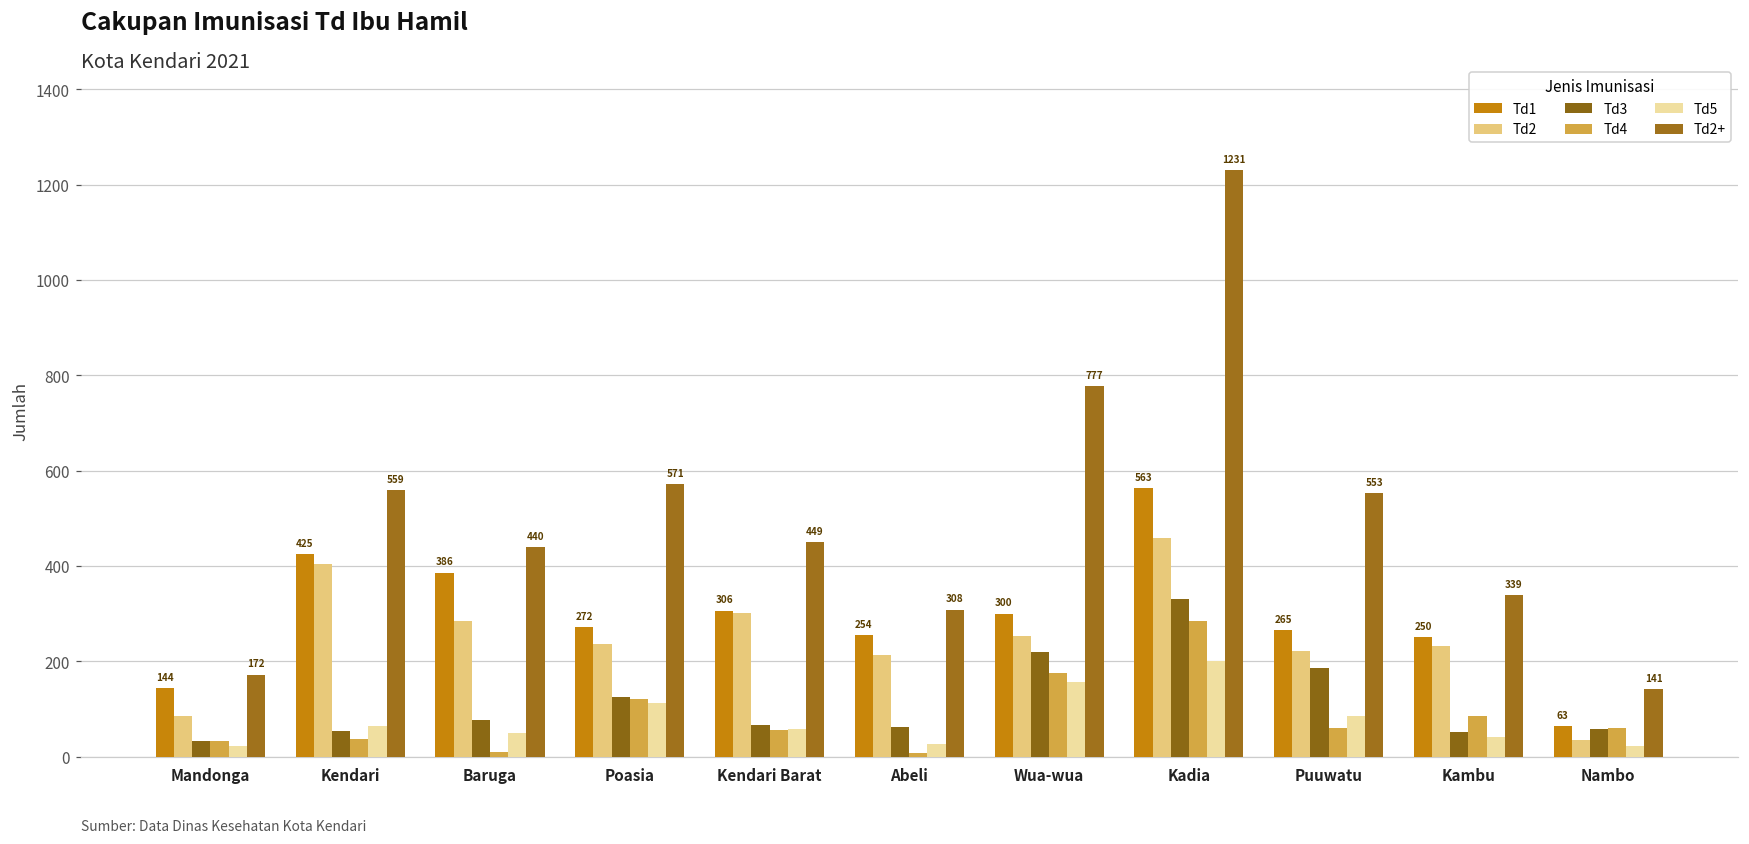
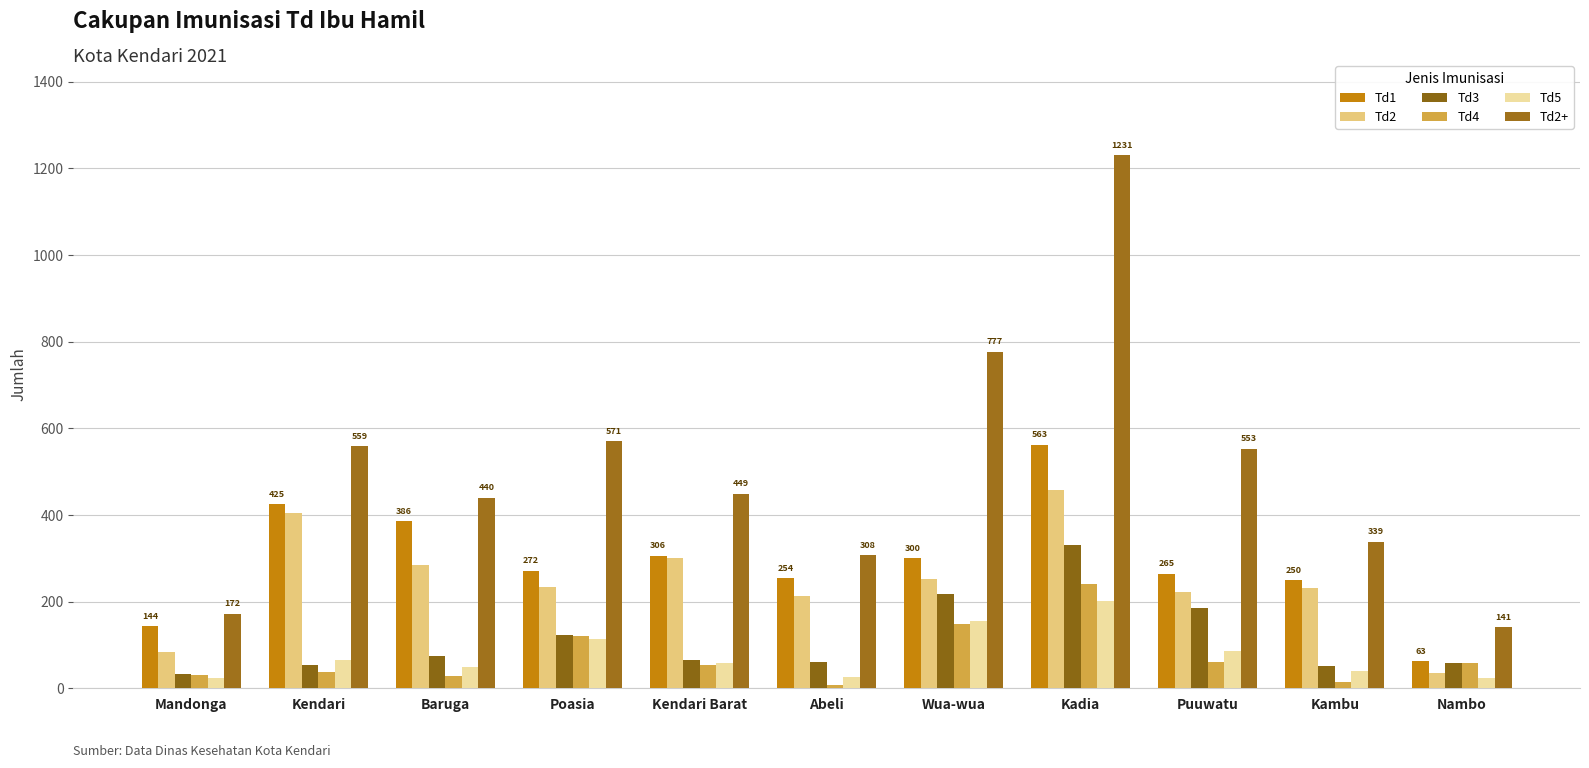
  {
    "Td4": {
      "Mandonga": 30,
      "Kendari": 40,
-     "Baruga": 10,
+     "Baruga": 30,
      "Poasia": 120,
      "Kendari Barat": 60,
      "Abeli": 10,
-     "Wua-wua": 180,
-     "Kadia": 280,
+     "Wua-wua": 150,
+     "Kadia": 240,
      "Puuwatu": 60,
-     "Kambu": 80,
+     "Kambu": 20,
      "Nambo": 60
    }
  }
